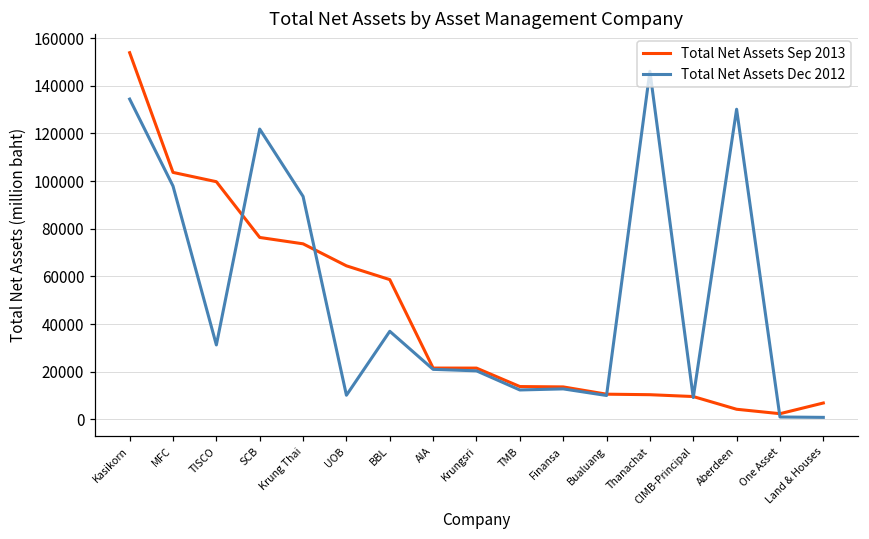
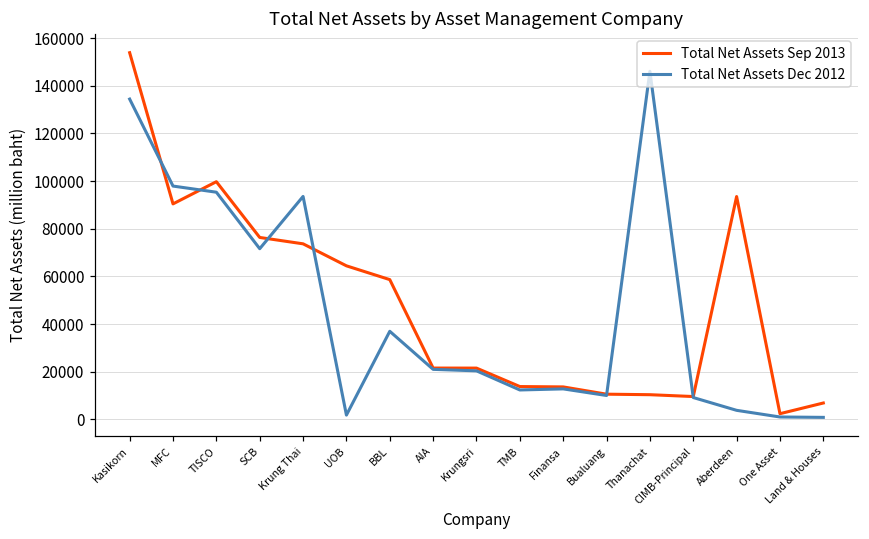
  {
    "Total Net Assets Sep 2013": {
      "Kasikorn": 154000,
-     "MFC": 104000,
+     "MFC": 90000,
      "TISCO": 100000,
      "SCB": 76000,
      "Krung Thai": 74000,
      "UOB": 64000,
      "BBL": 59000,
      "TMB": 14000,
      "Thanachat": 10000,
-     "Aberdeen": 4000,
+     "Aberdeen": 94000,
      "One Asset": 2000,
      "Land & Houses": 7000
    },
    "Total Net Assets Dec 2012": {
      "Kasikorn": 134000,
      "MFC": 98000,
-     "TISCO": 31000,
-     "SCB": 122000,
+     "TISCO": 95000,
+     "SCB": 72000,
      "Krung Thai": 94000,
-     "UOB": 10000,
+     "UOB": 2000,
      "BBL": 37000,
      "TMB": 12000,
-     "Aberdeen": 130000,
+     "Aberdeen": 4000,
      "One Asset": 1000,
      "Land & Houses": 1000
    }
  }
